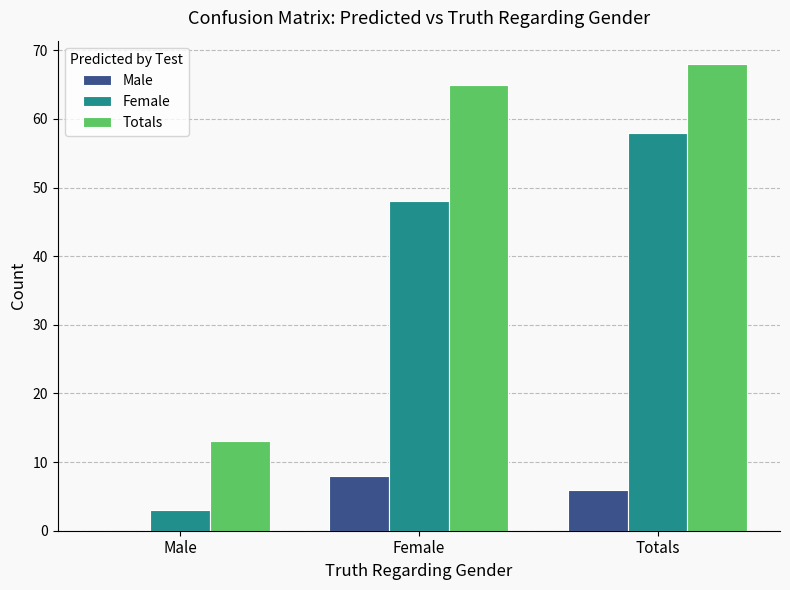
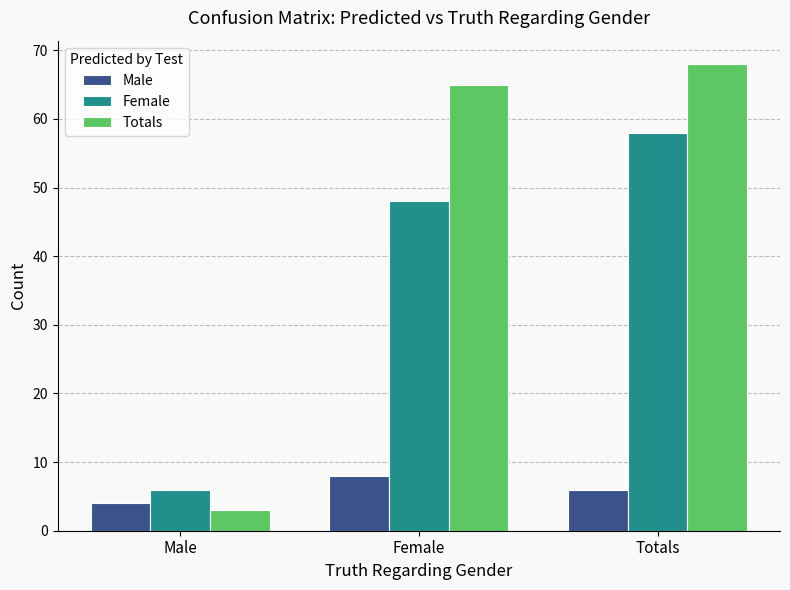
  {
    "Male": {
-     "Male": 0,
+     "Male": 4,
      "Female": 8,
      "Totals": 6
    },
    "Female": {
-     "Male": 3,
+     "Male": 6,
      "Female": 48,
      "Totals": 58
    },
    "Totals": {
-     "Male": 13,
+     "Male": 3,
      "Female": 65,
      "Totals": 68
    }
  }
